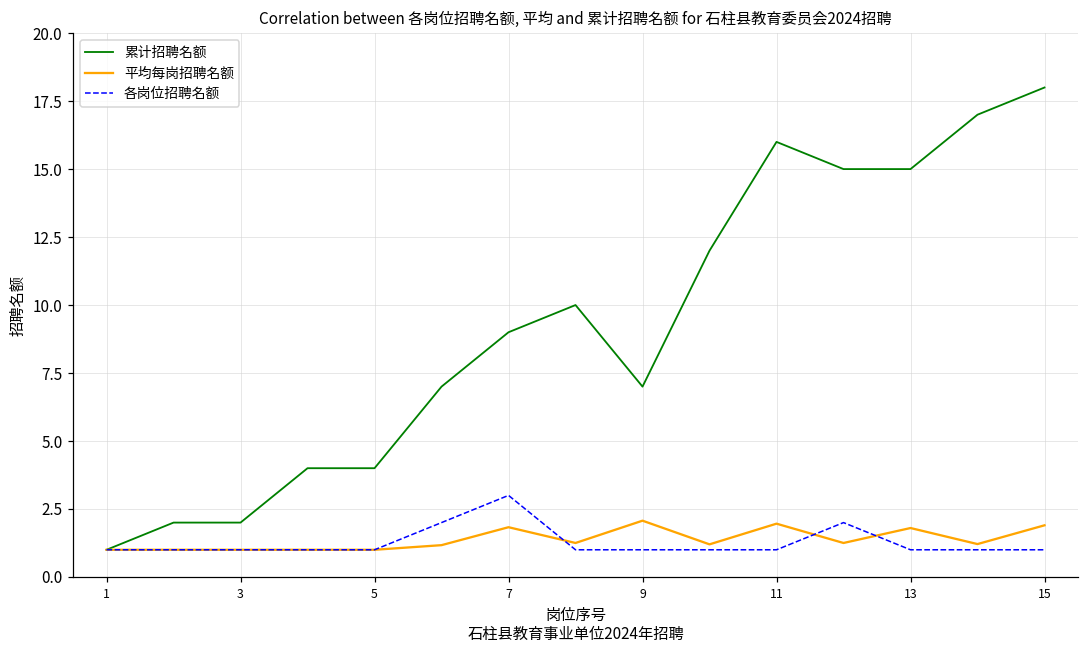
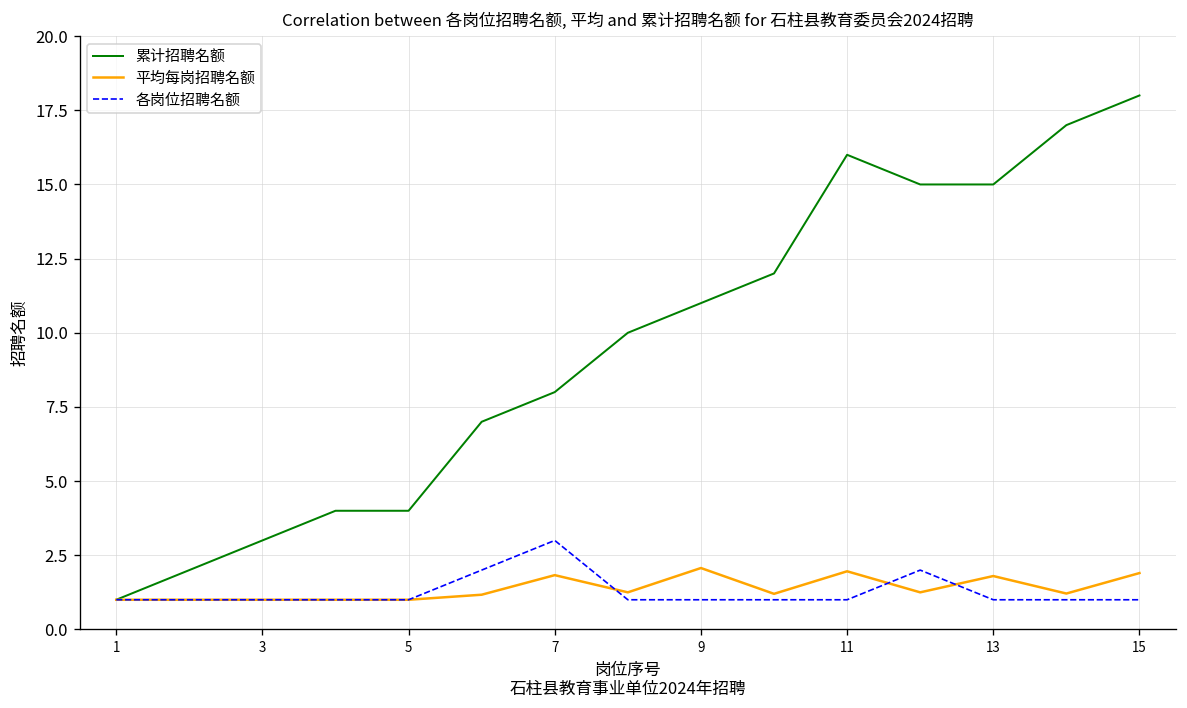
  {
    "累计招聘名额": {
-     "3": 2,
+     "3": 3,
      "5": 4,
-     "7": 9,
-     "9": 7,
+     "7": 8,
+     "9": 11,
      "11": 16,
      "13": 15,
      "15": 18
    },
    "平均每岗招聘名额": {
      "7": 1.8,
      "9": 2,
      "11": 2,
      "13": 1.8,
      "15": 2
    },
    "各岗位招聘名额": {
      "7": 3,
      "9": 1,
      "11": 1,
      "13": 1,
      "15": 1
    }
  }
